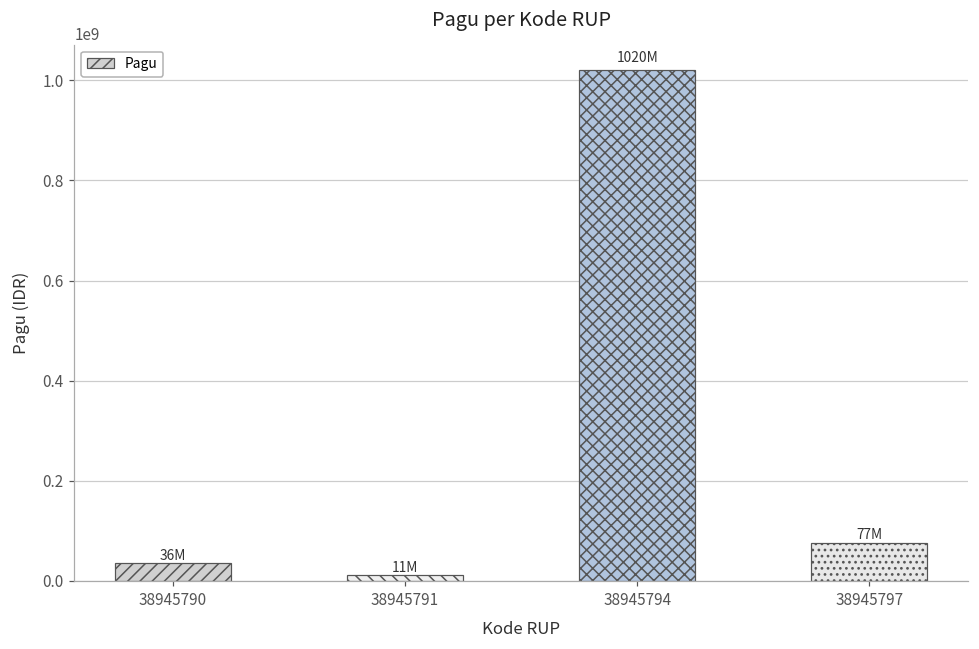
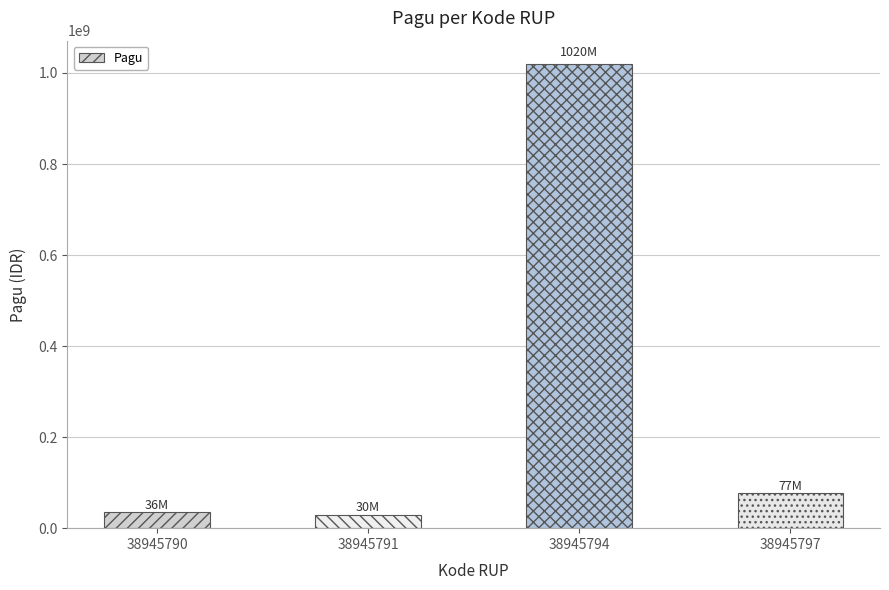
  {
    "38945790": "36M",
-   "38945791": "11M",
+   "38945791": "30M",
    "38945794": "1020M",
    "38945797": "77M"
  }
